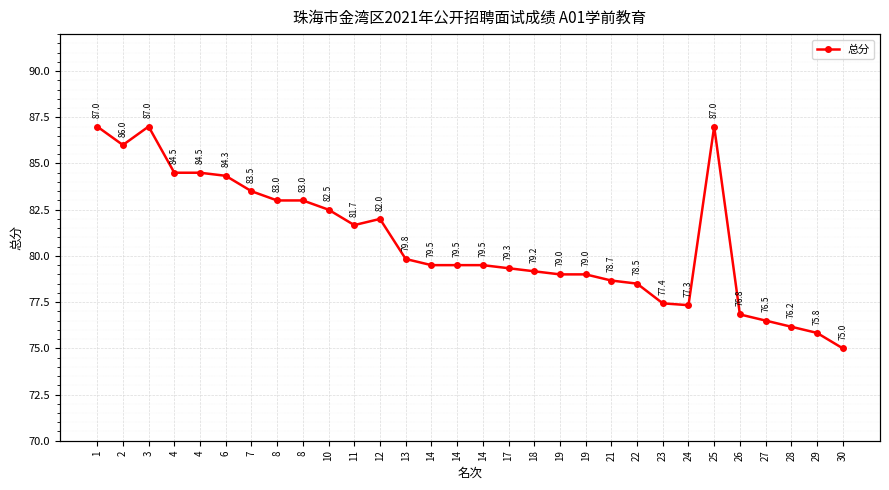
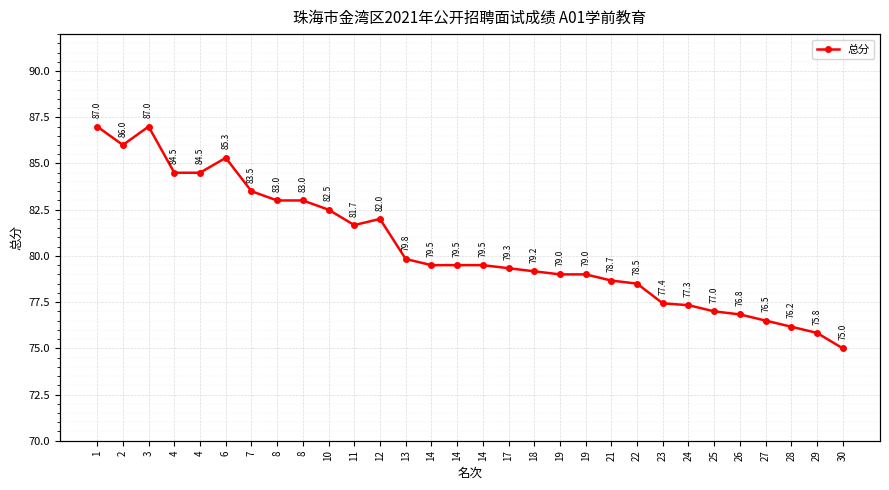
  {
    "1": 87.0,
    "2": 86.0,
    "3": 87.0,
-   "6": 84.3,
+   "6": 85.3,
    "7": 83.5,
    "10": 82.5,
    "11": 81.7,
    "12": 82.0,
    "13": 79.8,
    "17": 79.3,
    "18": 79.2,
    "21": 78.7,
    "22": 78.5,
    "23": 77.4,
    "24": 77.3,
-   "25": 87.0,
+   "25": 77.0,
    "26": 76.8,
    "27": 76.5,
    "28": 76.2,
    "29": 75.8,
    "30": 75.0
  }
